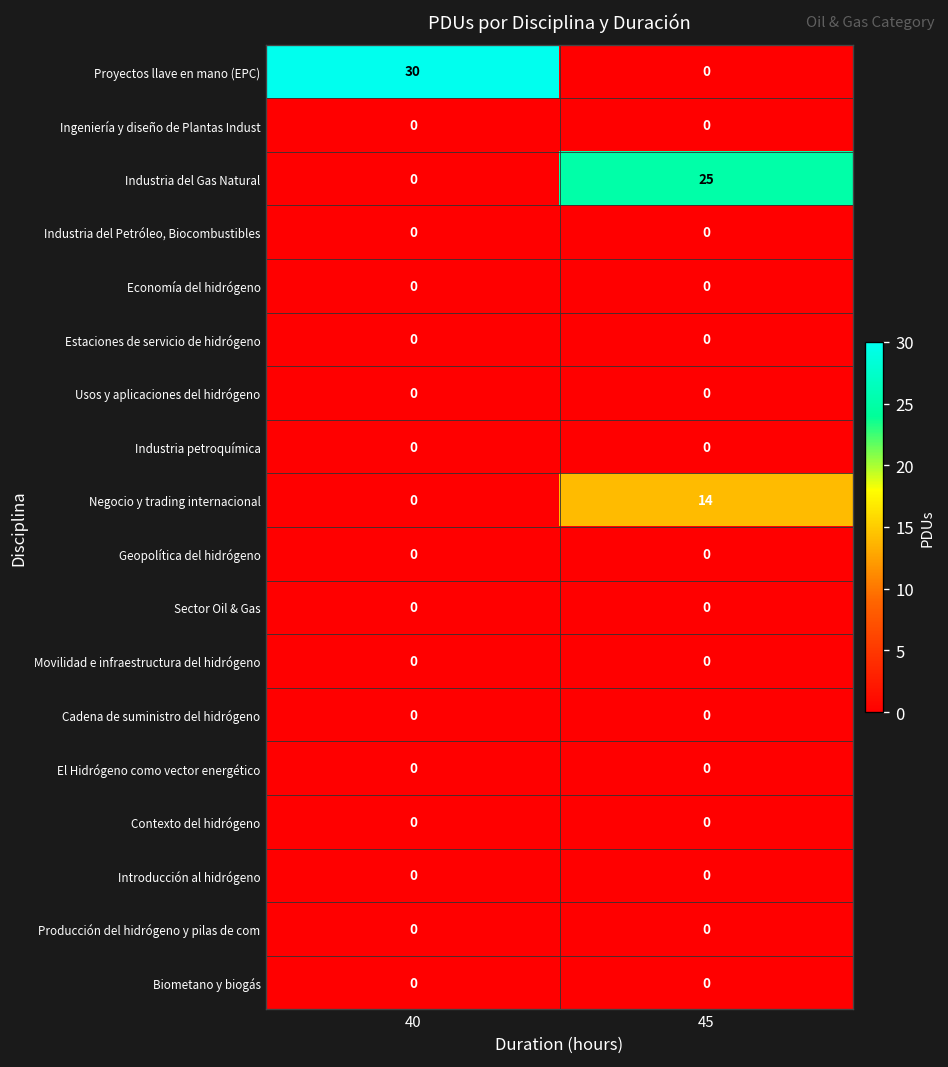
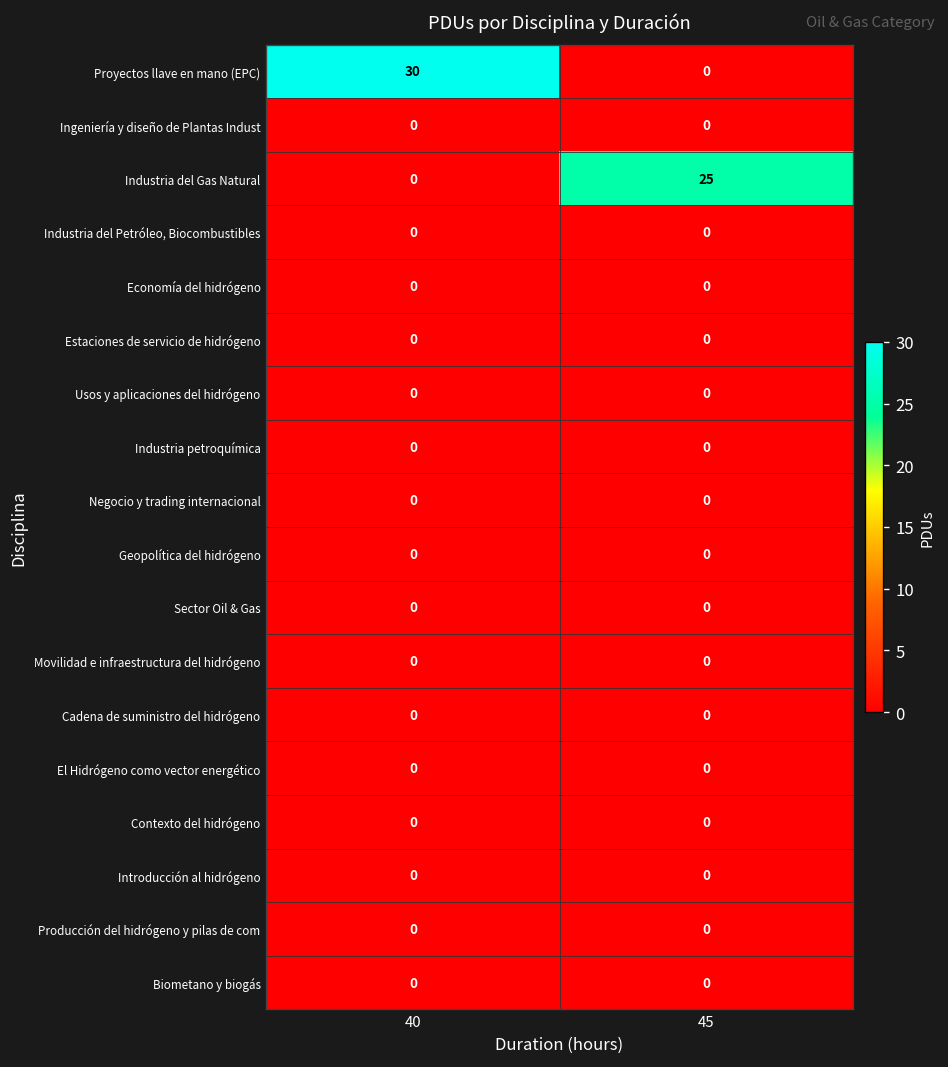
  {
    "Proyectos llave en mano (EPC)": {
      "40": 30,
      "45": 0
    },
    "Ingeniería y diseño de Plantas Indust": {
      "40": 0,
      "45": 0
    },
    "Industria del Gas Natural": {
      "40": 0,
      "45": 25
    },
    "Industria del Petróleo, Biocombustibles": {
      "40": 0,
      "45": 0
    },
    "Economía del hidrógeno": {
      "40": 0,
      "45": 0
    },
    "Estaciones de servicio de hidrógeno": {
      "40": 0,
      "45": 0
    },
    "Usos y aplicaciones del hidrógeno": {
      "40": 0,
      "45": 0
    },
    "Industria petroquímica": {
      "40": 0,
      "45": 0
    },
    "Negocio y trading internacional": {
      "40": 0,
-     "45": 14
+     "45": 0
    },
    "Geopolítica del hidrógeno": {
      "40": 0,
      "45": 0
    },
    "Sector Oil & Gas": {
      "40": 0,
      "45": 0
    },
    "Movilidad e infraestructura del hidrógeno": {
      "40": 0,
      "45": 0
    },
    "Cadena de suministro del hidrógeno": {
      "40": 0,
      "45": 0
    },
    "El Hidrógeno como vector energético": {
      "40": 0,
      "45": 0
    },
    "Contexto del hidrógeno": {
      "40": 0,
      "45": 0
    },
    "Introducción al hidrógeno": {
      "40": 0,
      "45": 0
    },
    "Producción del hidrógeno y pilas de com": {
      "40": 0,
      "45": 0
    },
    "Biometano y biogás": {
      "40": 0,
      "45": 0
    }
  }
